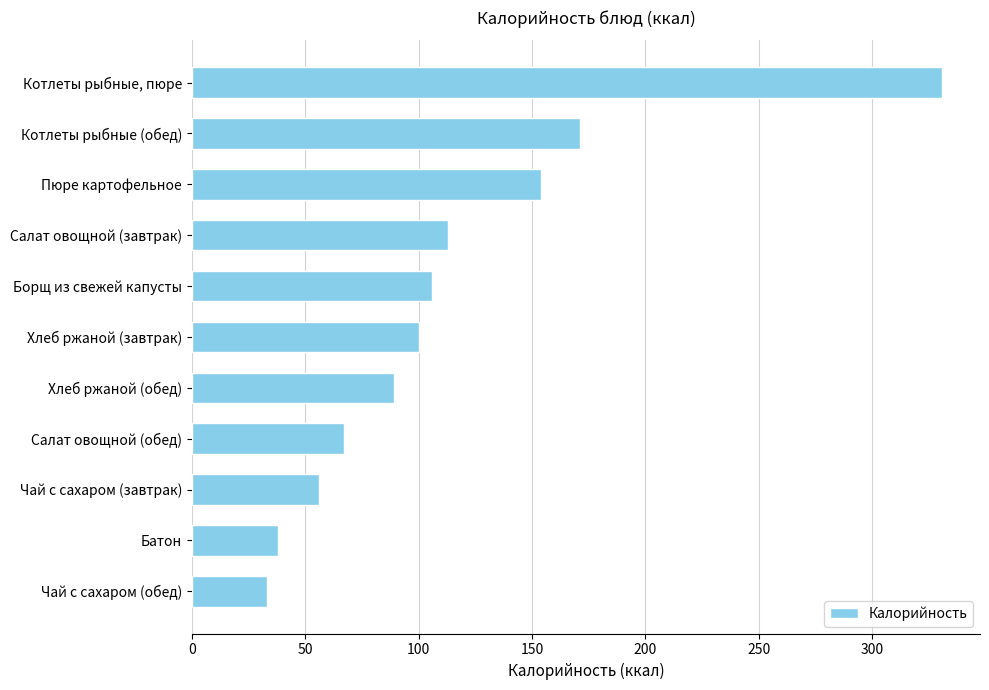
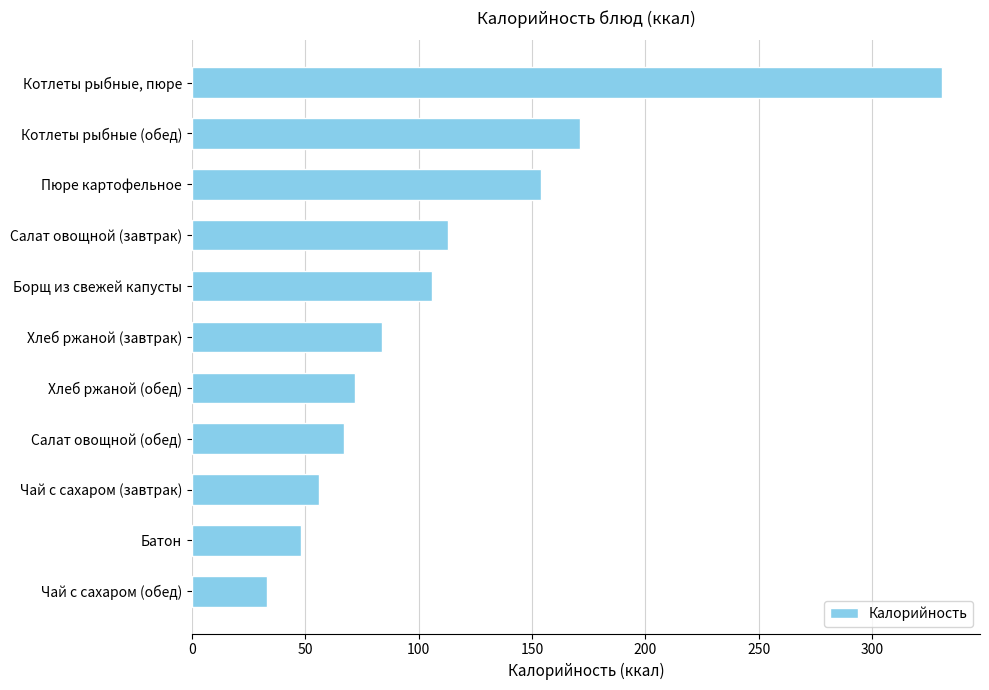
  {
    "Котлеты рыбные, пюре": 331,
    "Котлеты рыбные (обед)": 171,
    "Пюре картофельное": 154,
    "Салат овощной (завтрак)": 113,
    "Борщ из свежей капусты": 106,
-   "Хлеб ржаной (завтрак)": 100,
-   "Хлеб ржаной (обед)": 89,
+   "Хлеб ржаной (завтрак)": 84,
+   "Хлеб ржаной (обед)": 72,
    "Салат овощной (обед)": 67,
    "Чай с сахаром (завтрак)": 56,
-   "Батон": 38,
+   "Батон": 48,
    "Чай с сахаром (обед)": 33
  }
